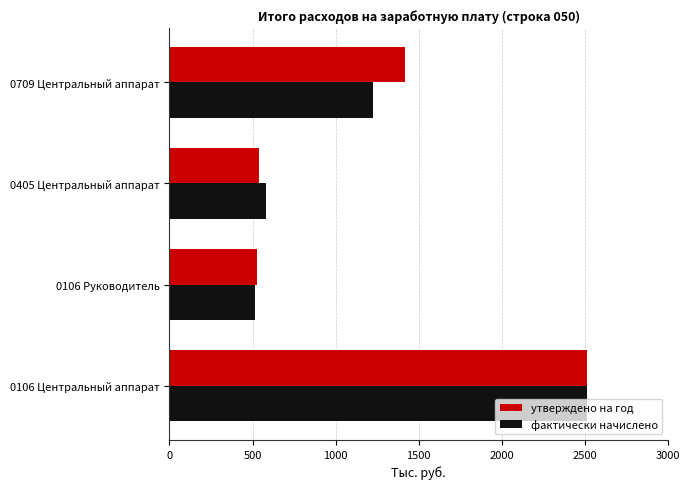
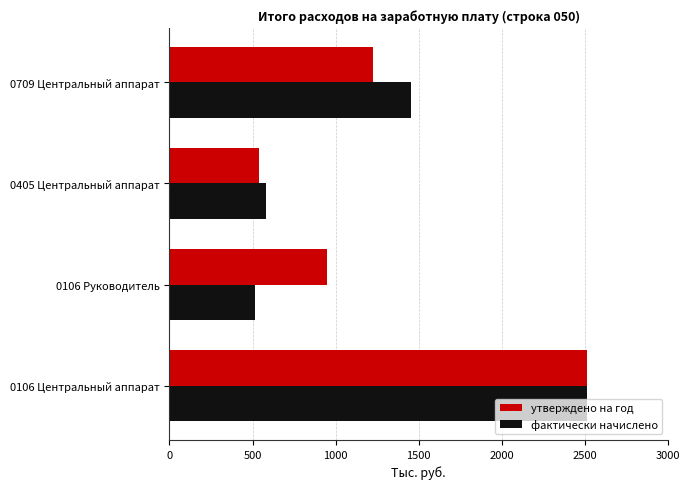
  {
    "утверждено на год": {
-     "0709 Центральный аппарат": 1420,
+     "0709 Центральный аппарат": 1230,
      "0405 Центральный аппарат": 540,
-     "0106 Руководитель": 520,
+     "0106 Руководитель": 950,
      "0106 Центральный аппарат": 2510
    },
    "фактически начислено": {
-     "0709 Центральный аппарат": 1230,
+     "0709 Центральный аппарат": 1460,
      "0405 Центральный аппарат": 580,
      "0106 Руководитель": 520
    }
  }
